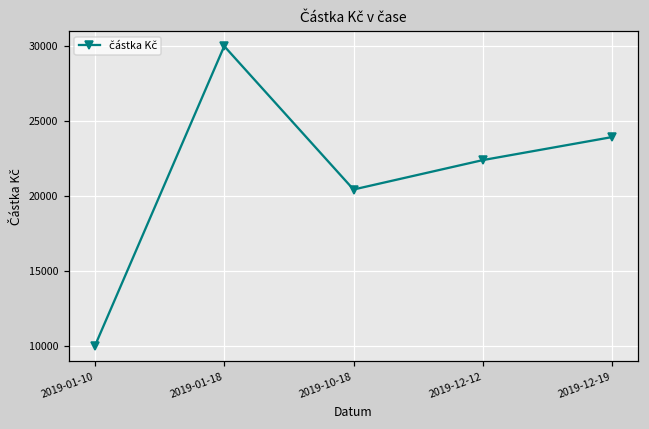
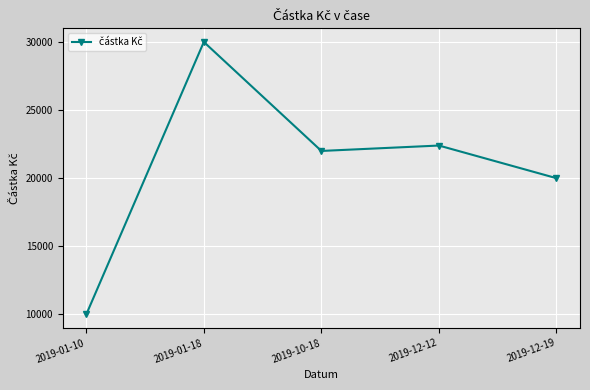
  {
    "2019-01-10": 10000,
    "2019-01-18": 30000,
-   "2019-10-18": 20400,
+   "2019-10-18": 22000,
    "2019-12-12": 22400,
-   "2019-12-19": 23900
+   "2019-12-19": 20000
  }
